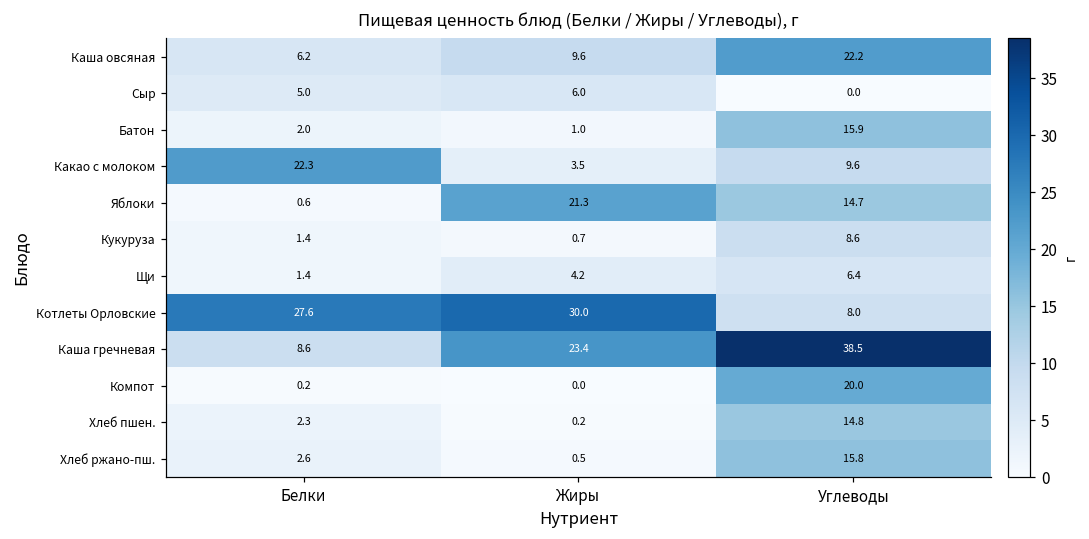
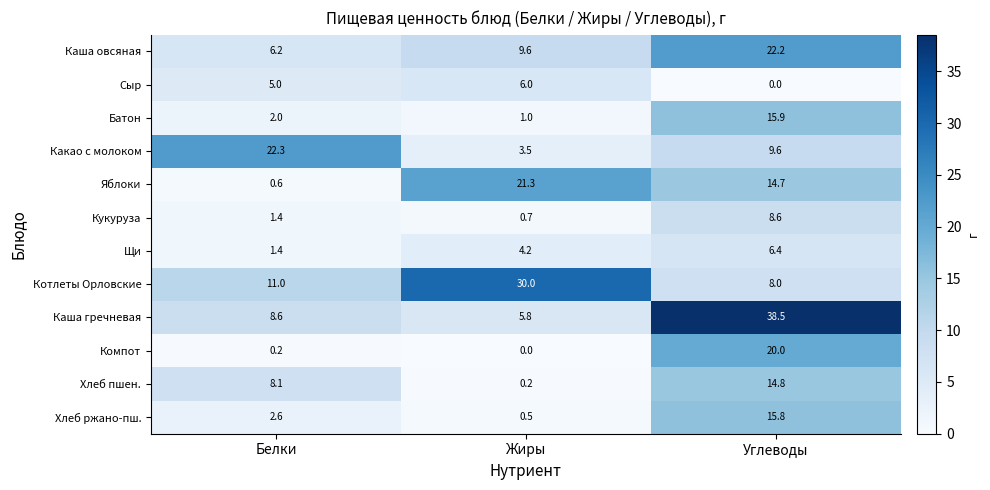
  {
    "Каша овсяная": {
      "Белки": 6.2,
      "Жиры": 9.6,
      "Углеводы": 22.2
    },
    "Сыр": {
      "Белки": 5.0,
      "Жиры": 6.0,
      "Углеводы": 0.0
    },
    "Батон": {
      "Белки": 2.0,
      "Жиры": 1.0,
      "Углеводы": 15.9
    },
    "Какао с молоком": {
      "Белки": 22.3,
      "Жиры": 3.5,
      "Углеводы": 9.6
    },
    "Яблоки": {
      "Белки": 0.6,
      "Жиры": 21.3,
      "Углеводы": 14.7
    },
    "Кукуруза": {
      "Белки": 1.4,
      "Жиры": 0.7,
      "Углеводы": 8.6
    },
    "Щи": {
      "Белки": 1.4,
      "Жиры": 4.2,
      "Углеводы": 6.4
    },
    "Котлеты Орловские": {
-     "Белки": 27.6,
+     "Белки": 11.0,
      "Жиры": 30.0,
      "Углеводы": 8.0
    },
    "Каша гречневая": {
      "Белки": 8.6,
-     "Жиры": 23.4,
+     "Жиры": 5.8,
      "Углеводы": 38.5
    },
    "Компот": {
      "Белки": 0.2,
      "Жиры": 0.0,
      "Углеводы": 20.0
    },
    "Хлеб пшен.": {
-     "Белки": 2.3,
+     "Белки": 8.1,
      "Жиры": 0.2,
      "Углеводы": 14.8
    },
    "Хлеб ржано-пш.": {
      "Белки": 2.6,
      "Жиры": 0.5,
      "Углеводы": 15.8
    }
  }
